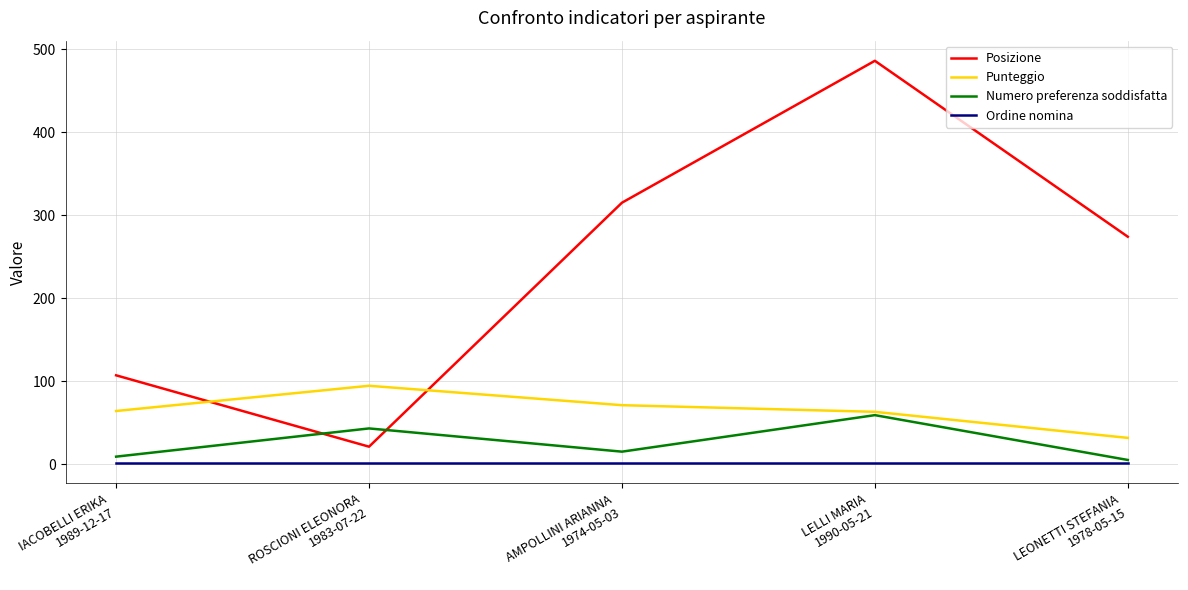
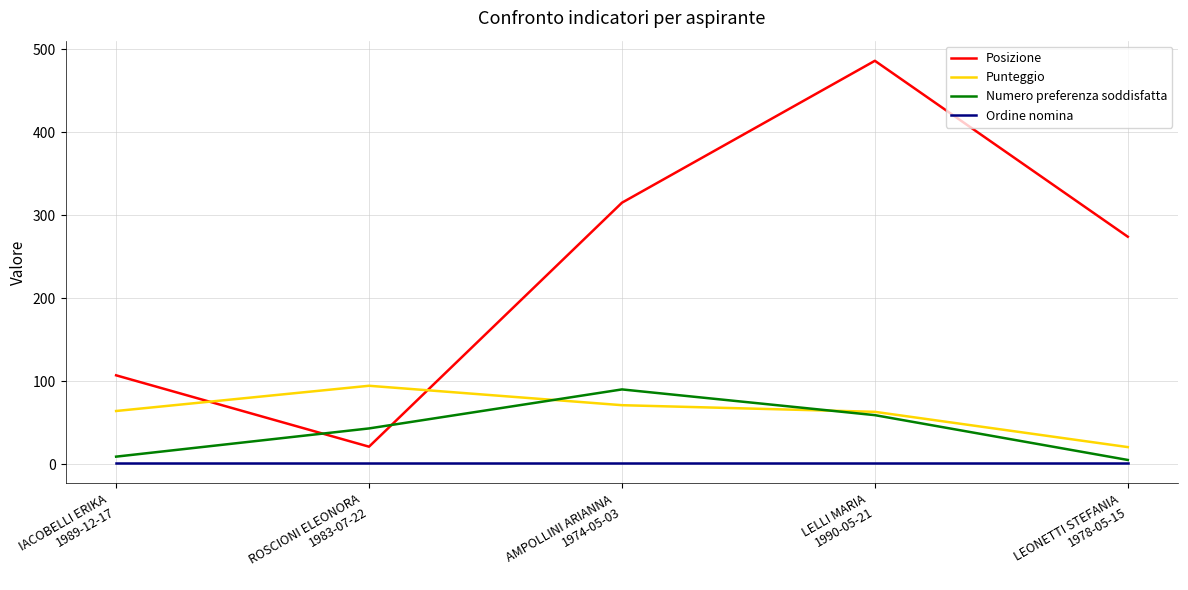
  {
    "Posizione": {
      "IACOBELLI ERIKA 1989-12-17": 110,
      "ROSCIONI ELEONORA 1983-07-22": 20,
      "AMPOLLINI ARIANNA 1974-05-03": 320,
      "LELLI MARIA 1990-05-21": 490,
      "LEONETTI STEFANIA 1978-05-15": 270
    },
    "Punteggio": {
      "IACOBELLI ERIKA 1989-12-17": 60,
      "ROSCIONI ELEONORA 1983-07-22": 90,
      "AMPOLLINI ARIANNA 1974-05-03": 70,
      "LELLI MARIA 1990-05-21": 60,
-     "LEONETTI STEFANIA 1978-05-15": 30
+     "LEONETTI STEFANIA 1978-05-15": 20
    },
    "Numero preferenza soddisfatta": {
      "IACOBELLI ERIKA 1989-12-17": 10,
      "ROSCIONI ELEONORA 1983-07-22": 40,
-     "AMPOLLINI ARIANNA 1974-05-03": 20,
+     "AMPOLLINI ARIANNA 1974-05-03": 90,
      "LELLI MARIA 1990-05-21": 60,
      "LEONETTI STEFANIA 1978-05-15": 10
    },
    "Ordine nomina": {
      "IACOBELLI ERIKA 1989-12-17": 0,
      "ROSCIONI ELEONORA 1983-07-22": 0,
      "AMPOLLINI ARIANNA 1974-05-03": 0,
      "LELLI MARIA 1990-05-21": 0,
      "LEONETTI STEFANIA 1978-05-15": 0
    }
  }
